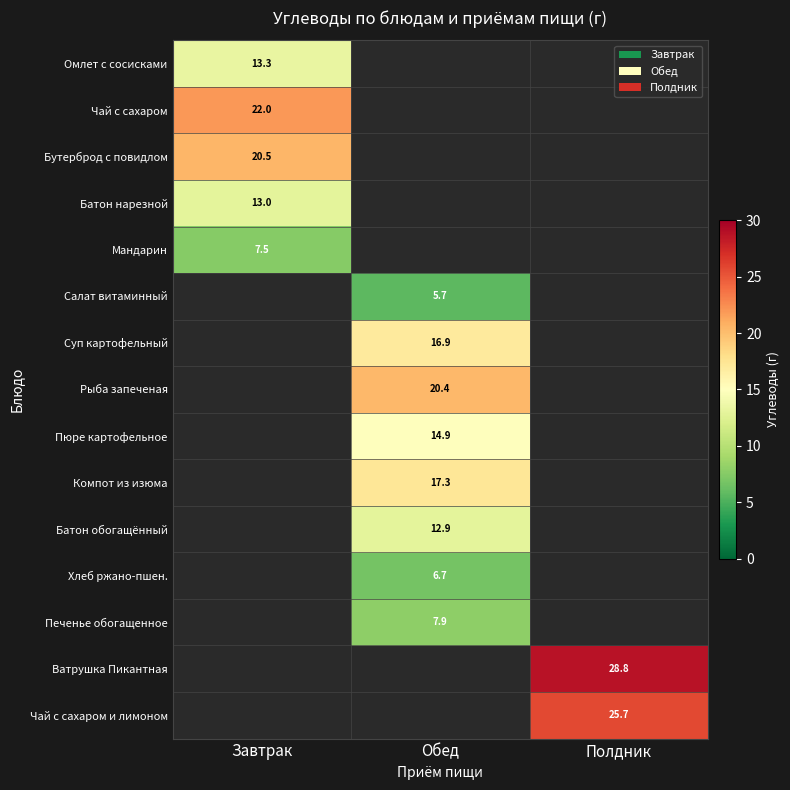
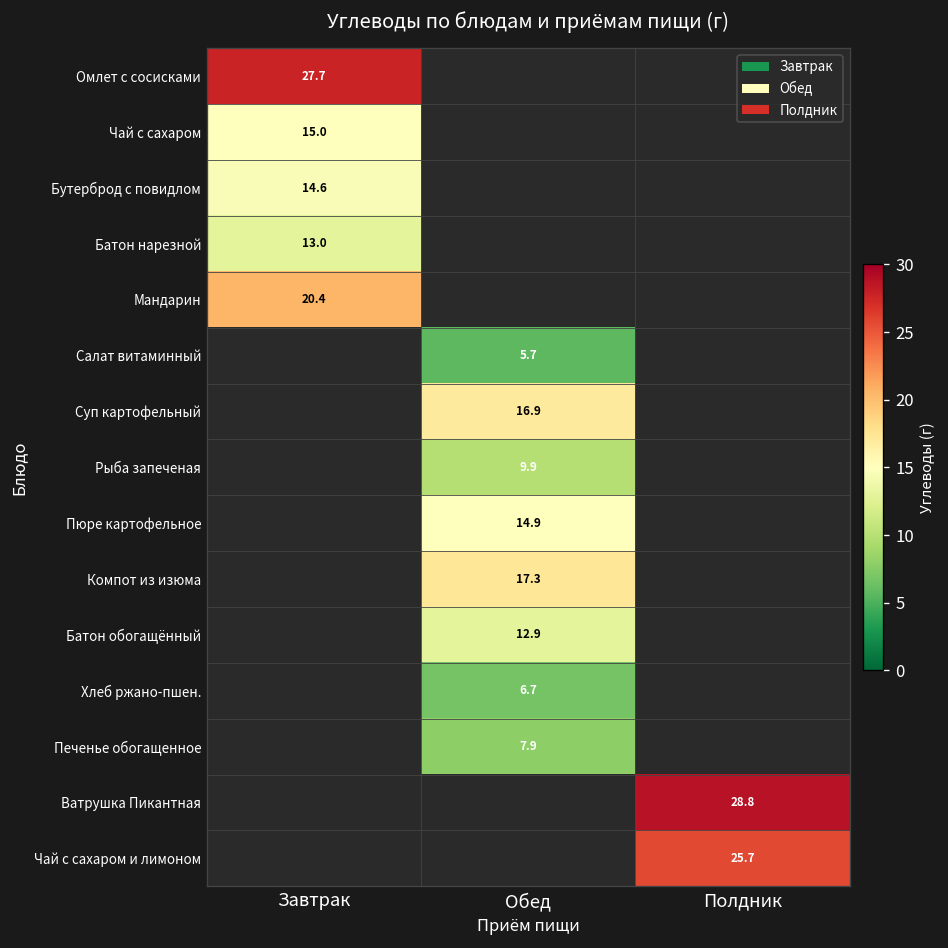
  {
    "Омлет с сосисками": {
-     "Завтрак": 13.3
+     "Завтрак": 27.7
    },
    "Чай с сахаром": {
-     "Завтрак": 22.0
+     "Завтрак": 15.0
    },
    "Бутерброд с повидлом": {
-     "Завтрак": 20.5
+     "Завтрак": 14.6
    },
    "Батон нарезной": {
      "Завтрак": 13.0
    },
    "Мандарин": {
-     "Завтрак": 7.5
+     "Завтрак": 20.4
    },
    "Салат витаминный": {
      "Обед": 5.7
    },
    "Суп картофельный": {
      "Обед": 16.9
    },
    "Рыба запеченая": {
-     "Обед": 20.4
+     "Обед": 9.9
    },
    "Пюре картофельное": {
      "Обед": 14.9
    },
    "Компот из изюма": {
      "Обед": 17.3
    },
    "Батон обогащённый": {
      "Обед": 12.9
    },
    "Хлеб ржано-пшен.": {
      "Обед": 6.7
    },
    "Печенье обогащенное": {
      "Обед": 7.9
    },
    "Ватрушка Пикантная": {
      "Полдник": 28.8
    },
    "Чай с сахаром и лимоном": {
      "Полдник": 25.7
    }
  }
